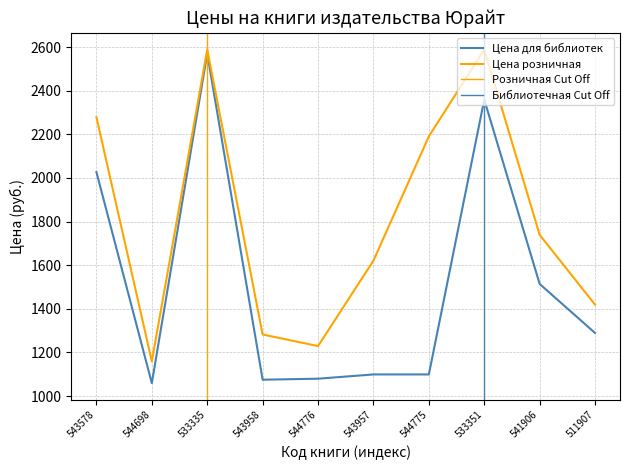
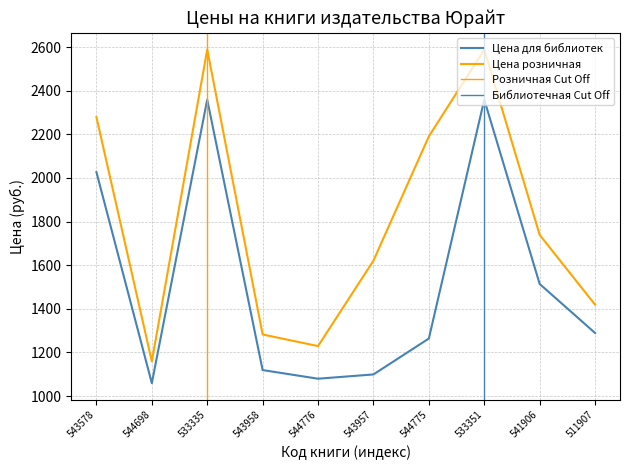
  {
    "Цена для библиотек": {
      "543578": 2030,
      "544698": 1060,
-     "533335": 2570,
-     "543958": 1070,
+     "533335": 2360,
+     "543958": 1120,
      "544776": 1080,
      "543957": 1100,
-     "544775": 1100,
+     "544775": 1260,
      "541906": 1510,
      "511907": 1290
    },
    "Цена розничная": {
      "543578": 2280,
      "544698": 1160,
      "533335": 2590,
      "543958": 1280,
      "544776": 1230,
      "543957": 1620,
      "544775": 2190,
      "541906": 1740,
      "511907": 1420
    }
  }
